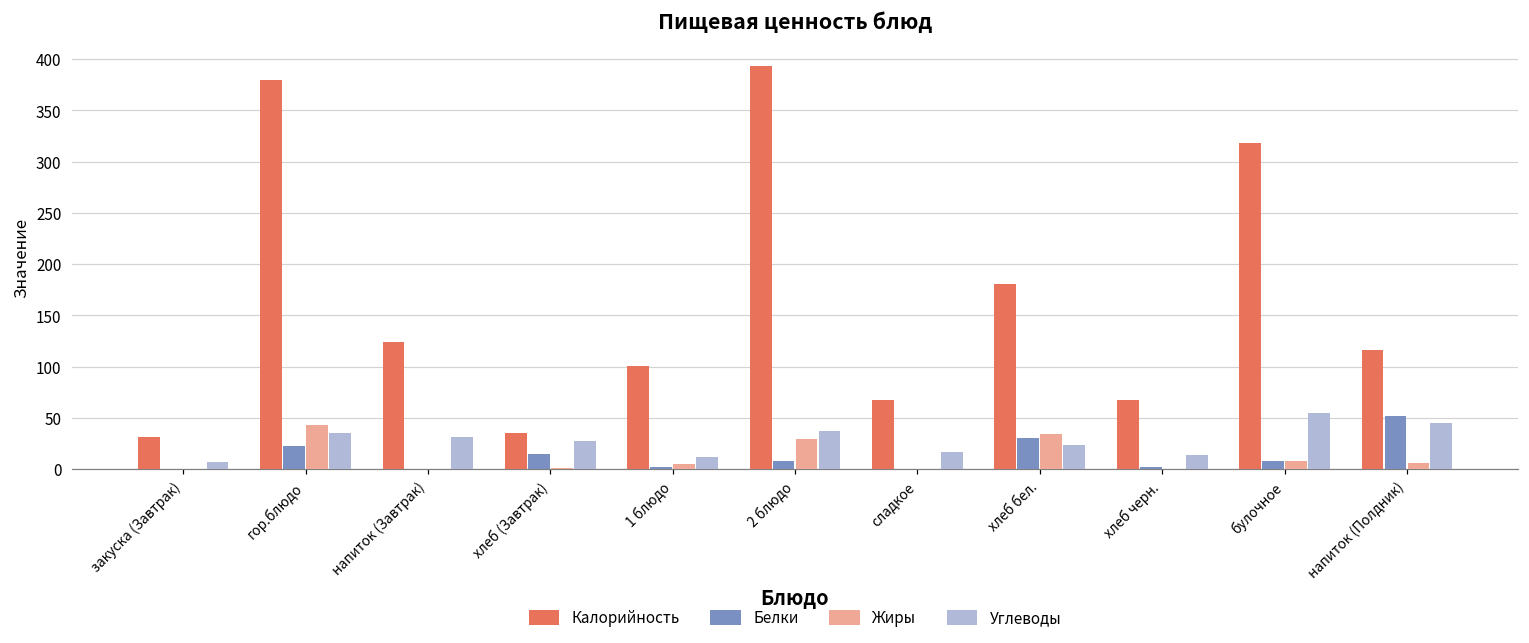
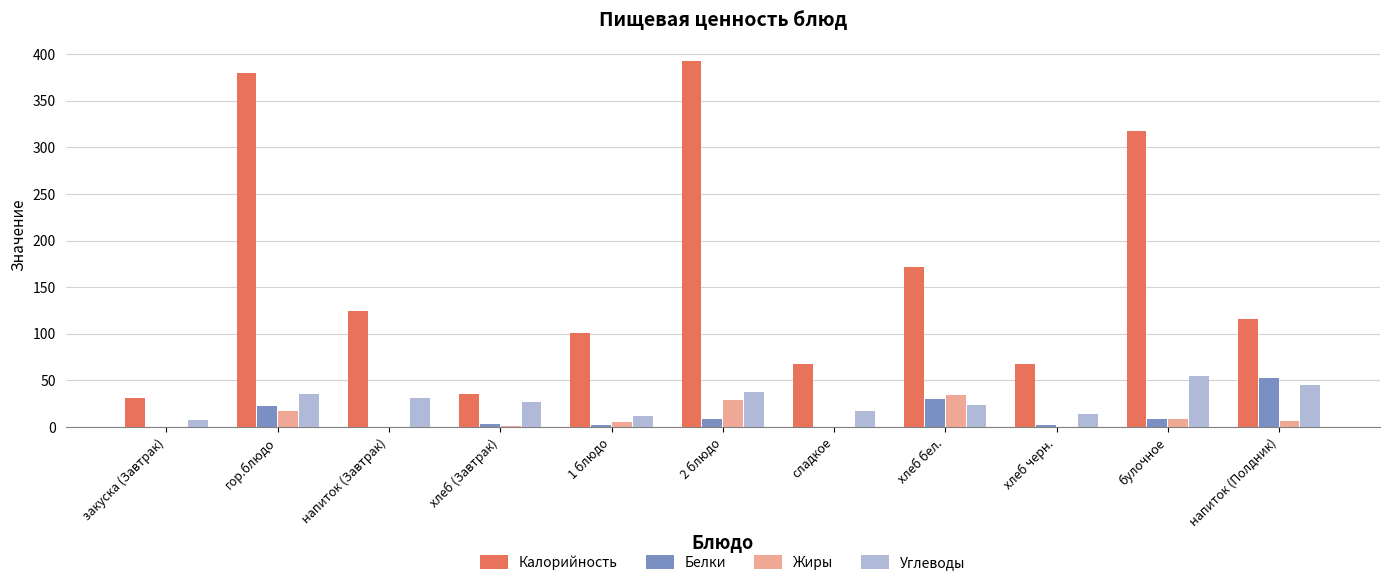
  {
    "Калорийность": {
      "закуска (Завтрак)": 30,
      "гор.блюдо": 380,
      "напиток (Завтрак)": 120,
      "хлеб (Завтрак)": 40,
      "1 блюдо": 100,
      "2 блюдо": 390,
      "сладкое": 70,
-     "хлеб бел.": 180,
+     "хлеб бел.": 170,
      "хлеб черн.": 70,
      "булочное": 320,
      "напиток (Полдник)": 120
    },
    "Белки": {
      "закуска (Завтрак)": 0,
      "гор.блюдо": 20,
      "напиток (Завтрак)": 0,
-     "хлеб (Завтрак)": 20,
+     "хлеб (Завтрак)": 0,
      "2 блюдо": 10,
      "сладкое": 0,
      "хлеб бел.": 30,
      "булочное": 10,
      "напиток (Полдник)": 50
    },
    "Жиры": {
      "закуска (Завтрак)": 0,
-     "гор.блюдо": 40,
+     "гор.блюдо": 20,
      "напиток (Завтрак)": 0,
      "1 блюдо": 10,
      "2 блюдо": 30,
      "сладкое": 0,
      "хлеб бел.": 30,
      "хлеб черн.": 0,
      "булочное": 10,
      "напиток (Полдник)": 10
    },
    "Углеводы": {
      "закуска (Завтрак)": 10,
      "гор.блюдо": 40,
      "напиток (Завтрак)": 30,
      "хлеб (Завтрак)": 30,
      "1 блюдо": 10,
      "2 блюдо": 40,
      "сладкое": 20,
      "хлеб бел.": 20,
      "хлеб черн.": 10,
      "булочное": 60,
      "напиток (Полдник)": 50
    }
  }
